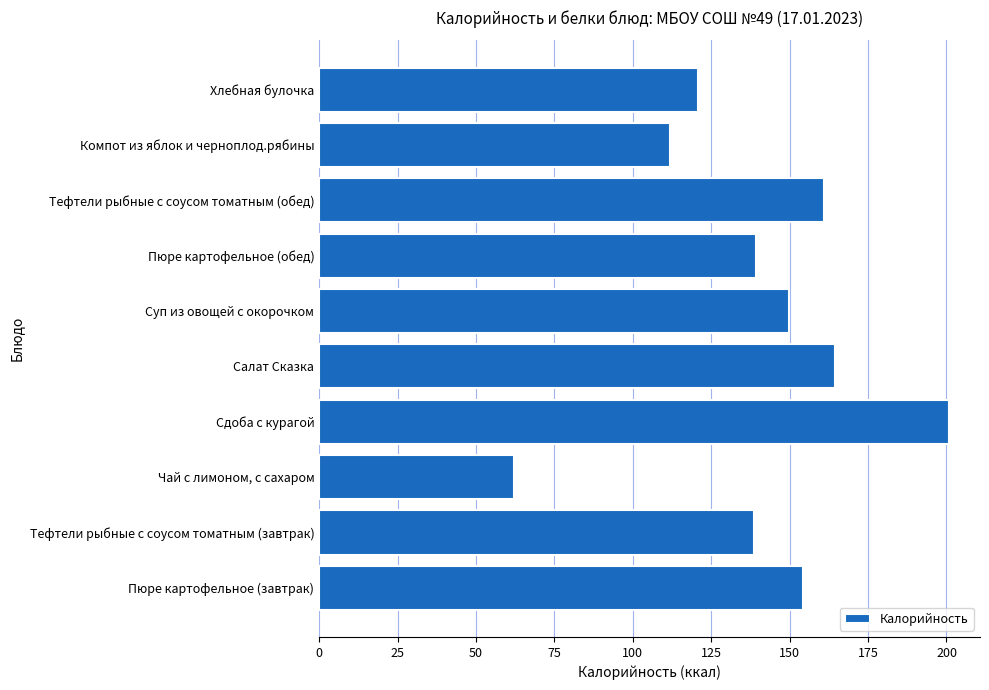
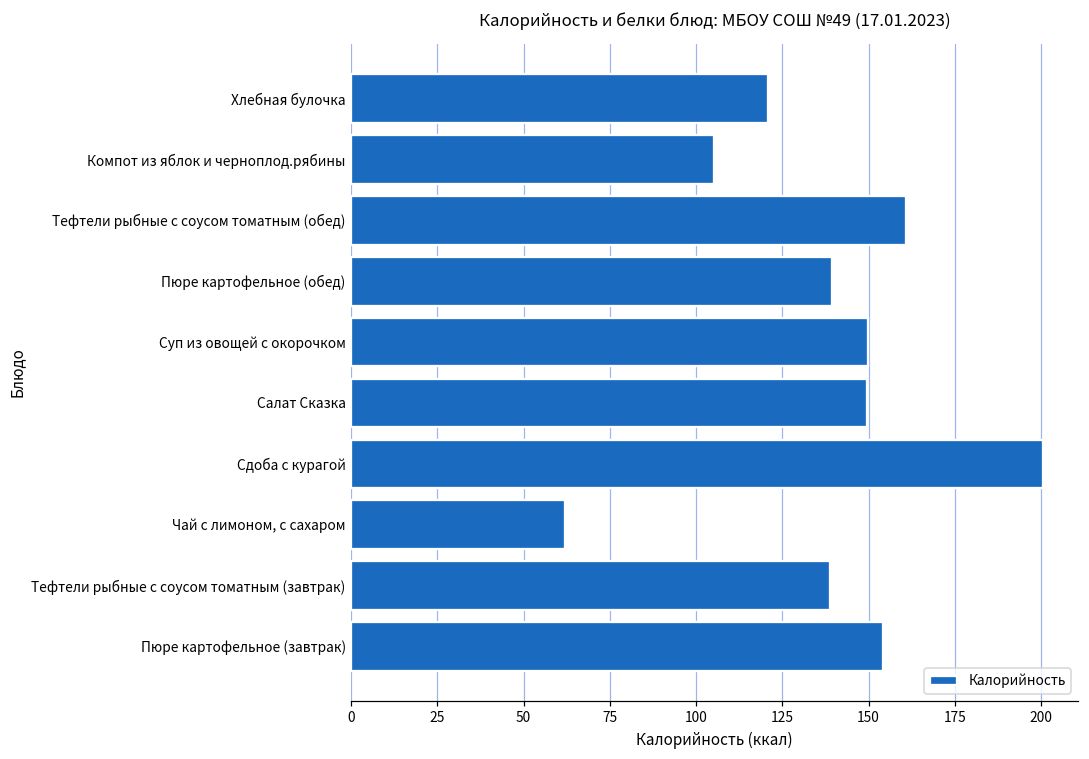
  {
    "Хлебная булочка": 121,
-   "Компот из яблок и черноплод.рябины": 112,
+   "Компот из яблок и черноплод.рябины": 105,
    "Тефтели рыбные с соусом томатным (обед)": 161,
    "Пюре картофельное (обед)": 139,
    "Суп из овощей с окорочком": 150,
-   "Салат Сказка": 165,
+   "Салат Сказка": 149,
    "Сдоба с курагой": 201,
    "Чай с лимоном, с сахаром": 62,
    "Тефтели рыбные с соусом томатным (завтрак)": 139,
    "Пюре картофельное (завтрак)": 154
  }
